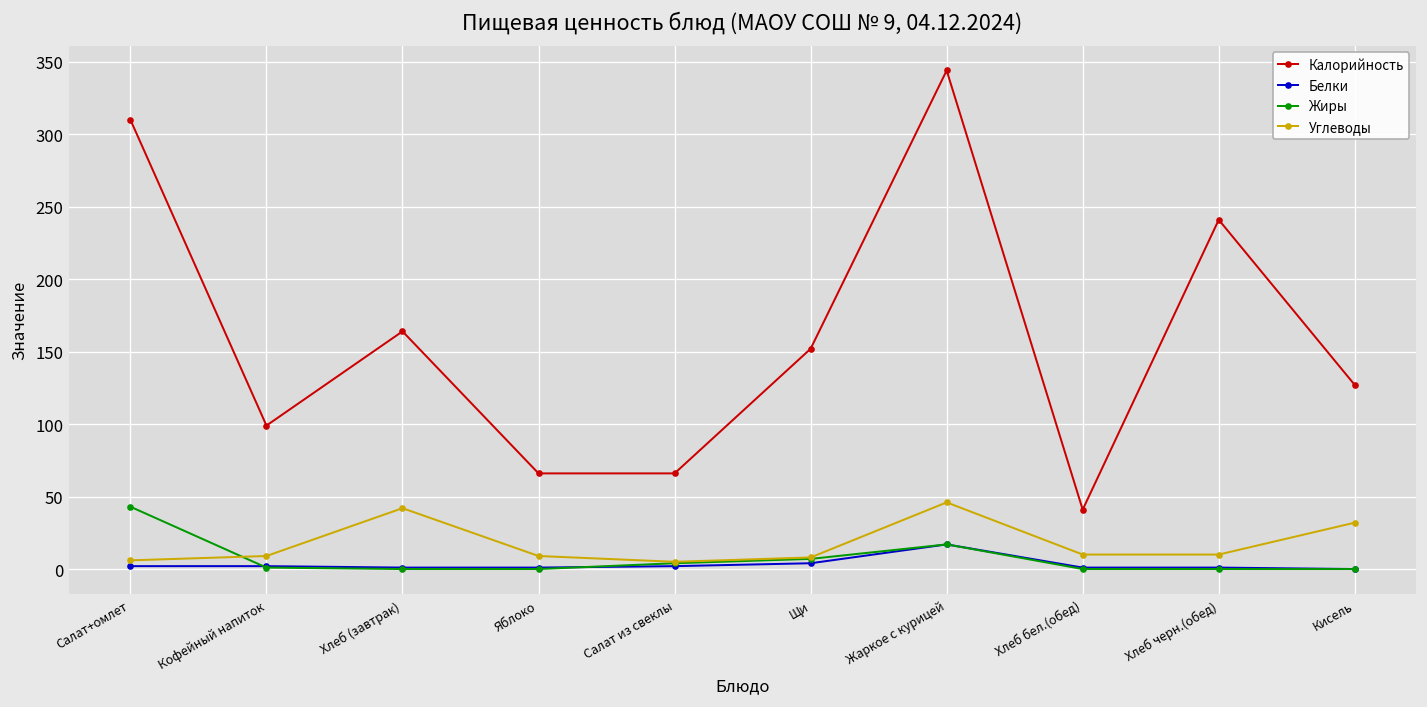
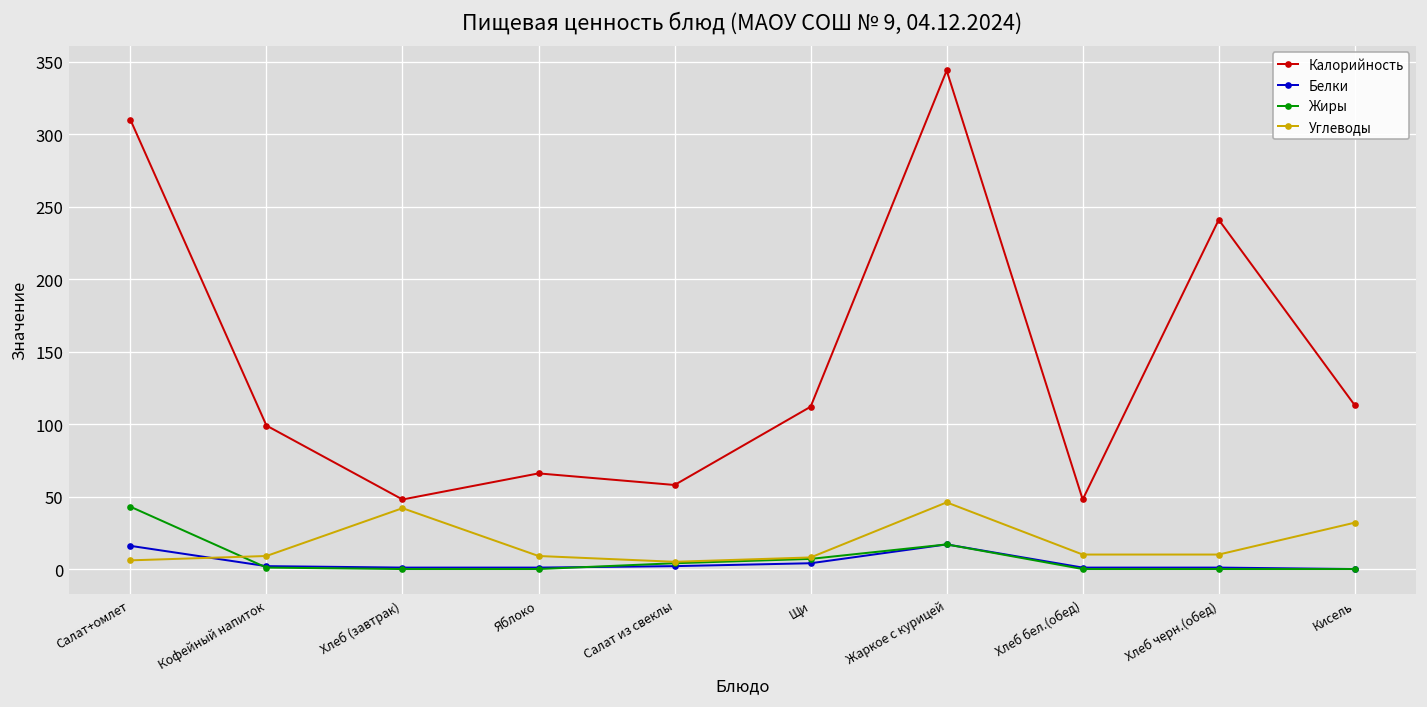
  {
    "Калорийность": {
      "Салат+омлет": 310,
      "Кофейный напиток": 99,
-     "Хлеб (завтрак)": 164,
+     "Хлеб (завтрак)": 48,
      "Яблоко": 66,
-     "Салат из свеклы": 66,
-     "Щи": 152,
+     "Салат из свеклы": 58,
+     "Щи": 112,
      "Жаркое с курицей": 344,
-     "Хлеб бел.(обед)": 41,
+     "Хлеб бел.(обед)": 48,
      "Хлеб черн.(обед)": 241,
-     "Кисель": 127
+     "Кисель": 113
    },
    "Белки": {
-     "Салат+омлет": 2,
+     "Салат+омлет": 16,
      "Щи": 4
    },
    "Жиры": {
      "Салат+омлет": 43
    },
    "Углеводы": {
      "Салат+омлет": 6,
      "Кофейный напиток": 9,
      "Хлеб (завтрак)": 42,
      "Яблоко": 9,
      "Жаркое с курицей": 46,
      "Хлеб бел.(обед)": 10,
      "Хлеб черн.(обед)": 10,
      "Кисель": 32
    }
  }
